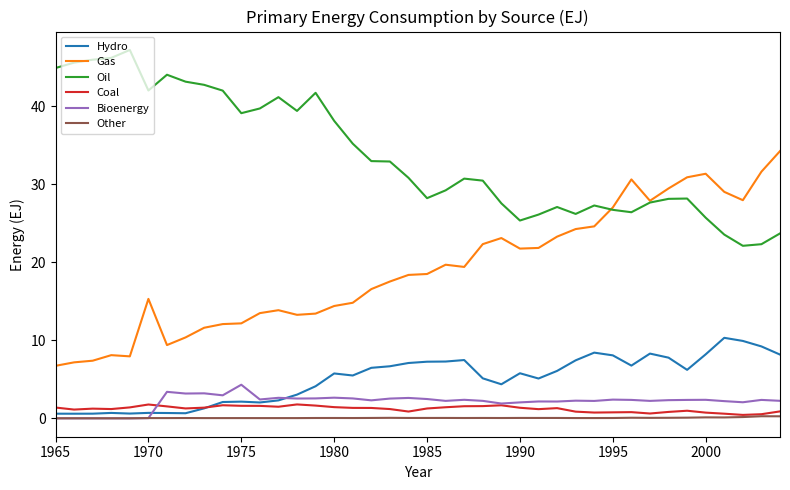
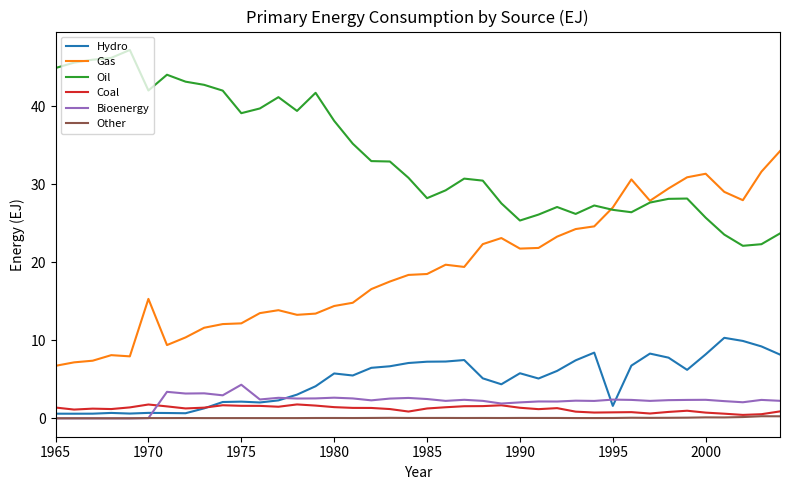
  {
    "Hydro": {
      "1965": 1,
      "1970": 1,
      "1975": 2,
      "1980": 6,
      "1985": 7,
      "1990": 6,
-     "1995": 8,
+     "1995": 2,
      "2000": 8
    },
    "Gas": {
      "1965": 7,
      "1970": 15,
      "1975": 12,
      "1980": 14,
      "1985": 19,
      "1990": 22,
      "2000": 31
    },
    "Oil": {
      "1965": 45,
      "1975": 39,
      "1980": 38,
      "1985": 28,
      "1990": 25,
      "2000": 26
    },
    "Coal": {
      "1965": 1,
      "1970": 2,
      "1975": 2,
      "1980": 1,
      "1985": 1,
      "1990": 1,
      "1995": 1,
      "2000": 1
    },
    "Bioenergy": {
      "1975": 4,
      "1980": 3,
      "1985": 2,
      "1990": 2,
      "1995": 2,
      "2000": 2
    },
    "Other": {
      "1975": 0,
      "1980": 0,
      "1985": 0,
      "1990": 0,
      "1995": 0,
      "2000": 0
    }
  }
